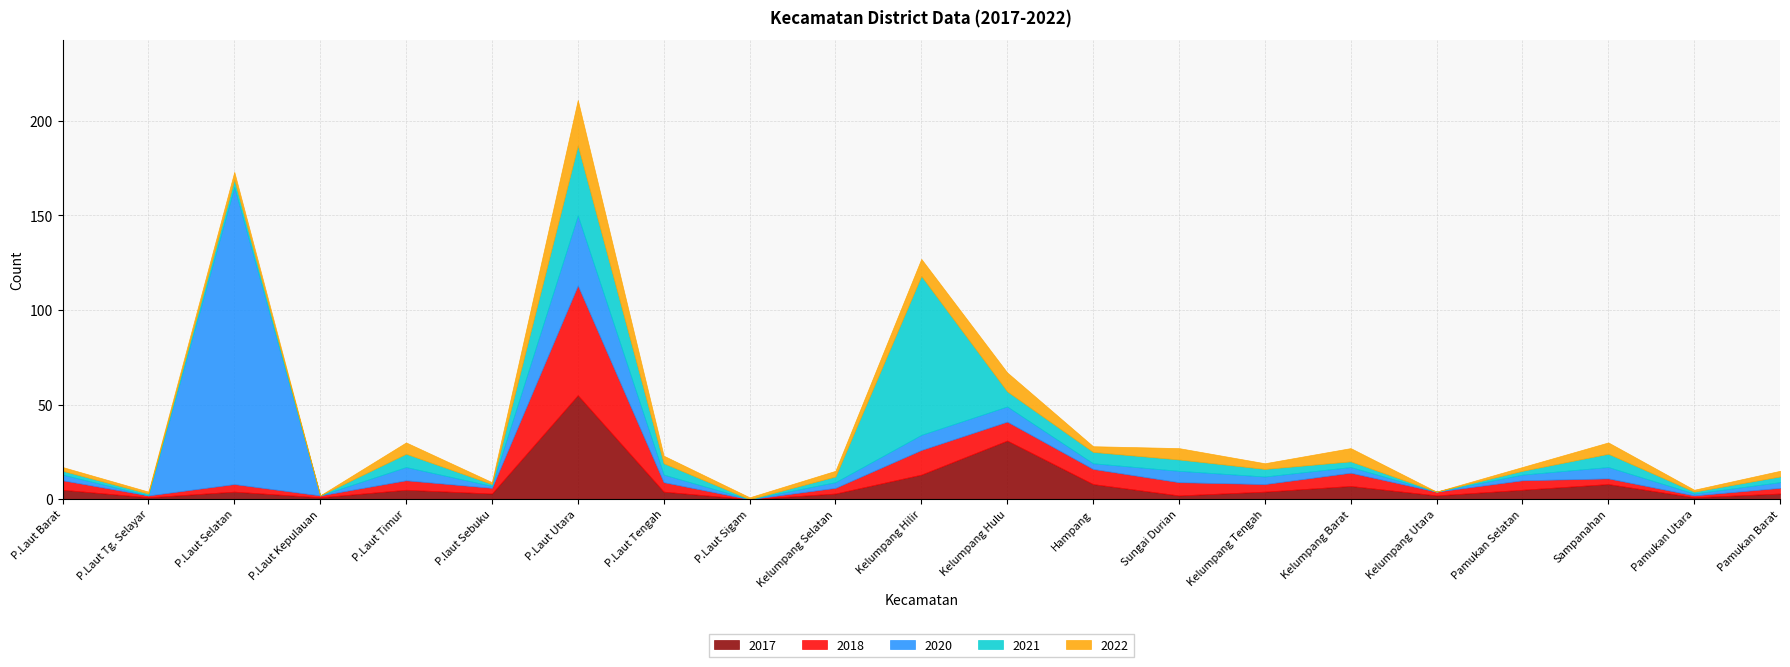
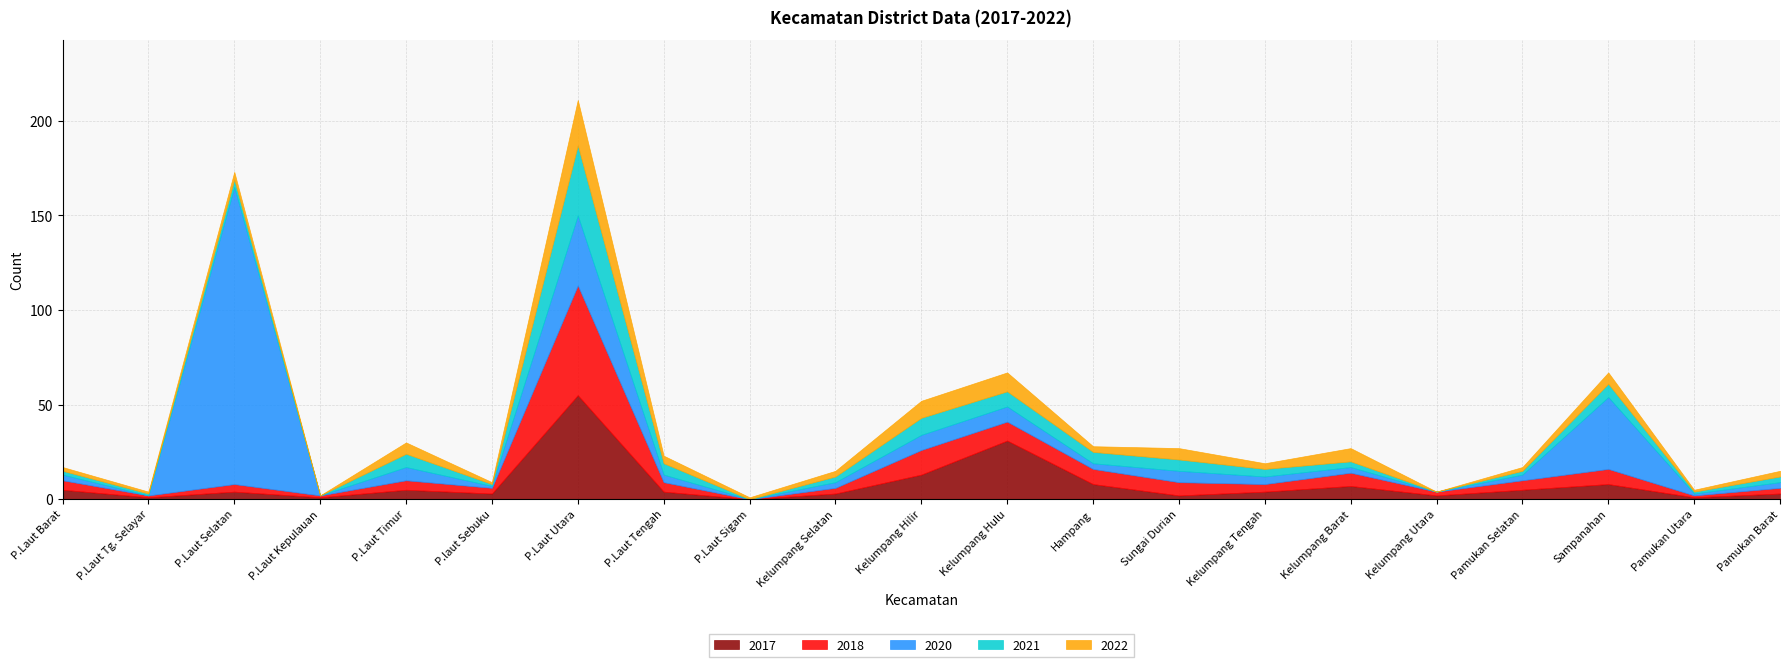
  {
    "2017": {
      "P.Laut Barat": 5,
      "P.Laut Selatan": 4,
      "P.Laut Timur": 5,
      "P.laut Sebuku": 3,
      "P.Laut Utara": 55,
      "P.Laut Tengah": 4,
      "Kelumpang Selatan": 3,
      "Kelumpang Hilir": 13,
      "Kelumpang Hulu": 31,
      "Hampang": 8,
      "Sungai Durian": 2,
      "Kelumpang Tengah": 4,
      "Kelumpang Barat": 7,
      "Kelumpang Utara": 2,
      "Pamukan Selatan": 5,
      "Sampanahan": 8,
      "Pamukan Barat": 3
    },
    "2018": {
      "P.Laut Barat": 5,
      "P.Laut Selatan": 4,
      "P.Laut Timur": 5,
      "P.Laut Utara": 58,
      "P.Laut Tengah": 5,
      "Kelumpang Selatan": 3,
      "Kelumpang Hilir": 13,
      "Kelumpang Hulu": 10,
      "Hampang": 8,
      "Sungai Durian": 7,
      "Kelumpang Tengah": 4,
      "Kelumpang Barat": 7,
      "Pamukan Selatan": 5,
-     "Sampanahan": 3,
+     "Sampanahan": 8,
      "Pamukan Barat": 3
    },
    "2020": {
      "P.Laut Barat": 3,
      "P.Laut Selatan": 157,
      "P.Laut Timur": 7,
      "P.Laut Utara": 37,
      "P.Laut Tengah": 4,
      "Kelumpang Selatan": 3,
      "Kelumpang Hilir": 8,
      "Kelumpang Hulu": 8,
      "Hampang": 3,
      "Sungai Durian": 6,
      "Kelumpang Tengah": 4,
      "Kelumpang Barat": 3,
      "Pamukan Selatan": 3,
-     "Sampanahan": 6,
+     "Sampanahan": 38,
      "Pamukan Barat": 3
    },
    "2021": {
      "P.Laut Barat": 2,
      "P.Laut Selatan": 4,
      "P.Laut Timur": 7,
      "P.Laut Utara": 37,
      "P.Laut Tengah": 6,
      "Kelumpang Selatan": 3,
-     "Kelumpang Hilir": 84,
+     "Kelumpang Hilir": 9,
      "Kelumpang Hulu": 8,
      "Hampang": 6,
      "Sungai Durian": 6,
      "Kelumpang Tengah": 4,
      "Kelumpang Barat": 3,
      "Pamukan Selatan": 2,
      "Sampanahan": 7,
      "Pamukan Barat": 3
    },
    "2022": {
      "P.Laut Barat": 2,
      "P.Laut Selatan": 4,
      "P.Laut Timur": 6,
      "P.Laut Utara": 24,
      "P.Laut Tengah": 4,
      "Kelumpang Selatan": 3,
      "Kelumpang Hilir": 9,
      "Kelumpang Hulu": 10,
      "Hampang": 3,
      "Sungai Durian": 6,
      "Kelumpang Tengah": 3,
      "Kelumpang Barat": 7,
      "Pamukan Selatan": 2,
      "Sampanahan": 6,
      "Pamukan Barat": 3
    }
  }
